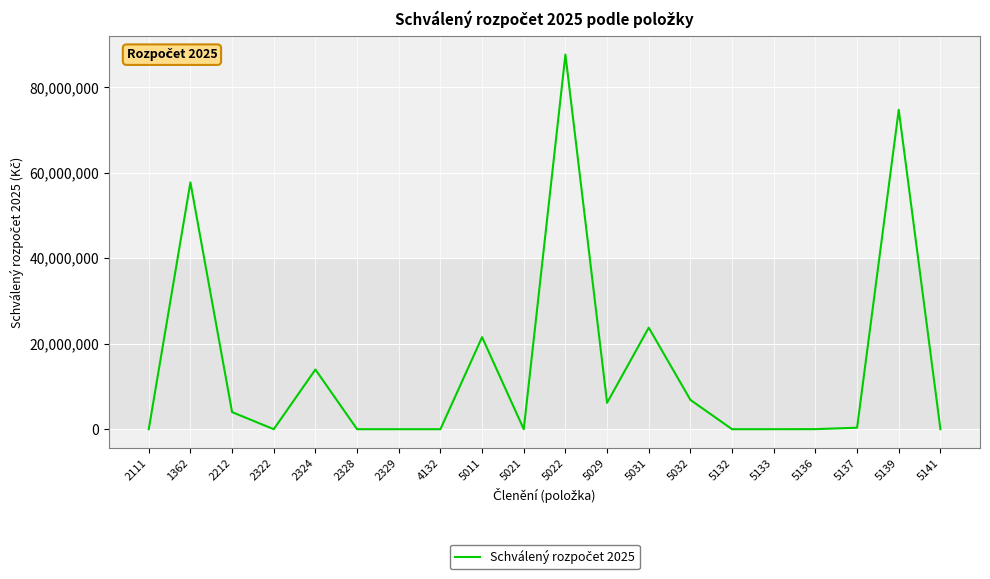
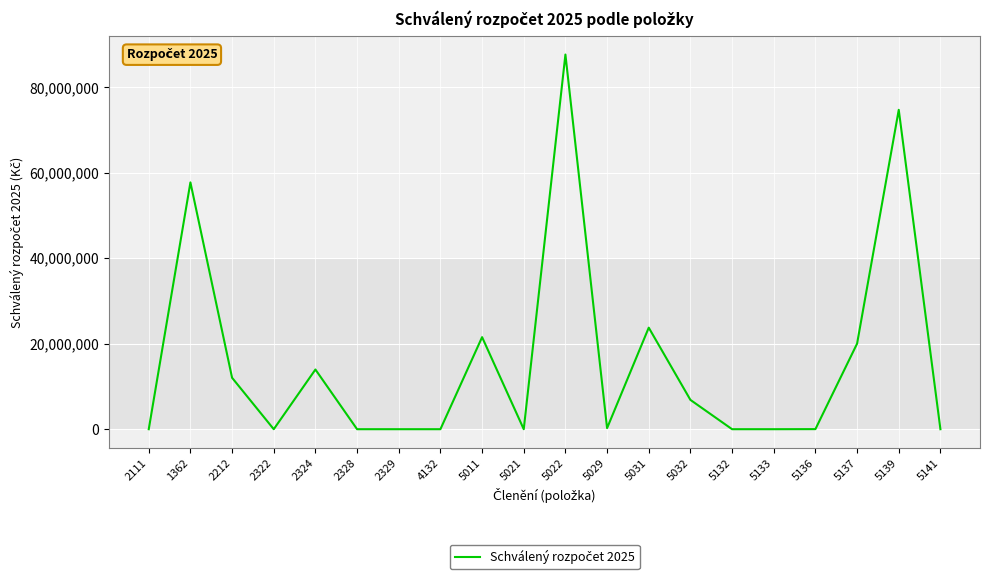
  {
    "2111": "0",
    "1362": "58,000,000",
-   "2212": "4,000,000",
+   "2212": "12,000,000",
    "2322": "0",
    "2324": "14,000,000",
    "2328": "0",
    "2329": "0",
    "4132": "0",
    "5011": "22,000,000",
    "5021": "0",
    "5022": "88,000,000",
-   "5029": "6,000,000",
+   "5029": "0",
    "5031": "24,000,000",
    "5032": "7,000,000",
    "5132": "0",
    "5133": "0",
    "5136": "0",
-   "5137": "0",
+   "5137": "20,000,000",
    "5139": "75,000,000",
    "5141": "0"
  }
